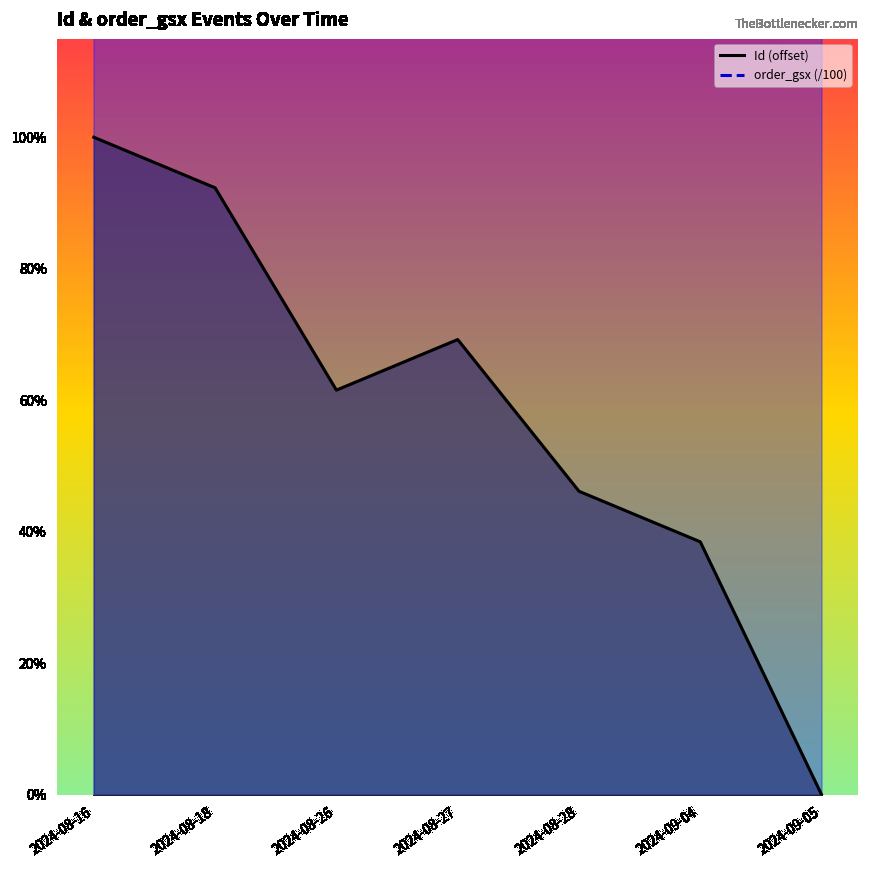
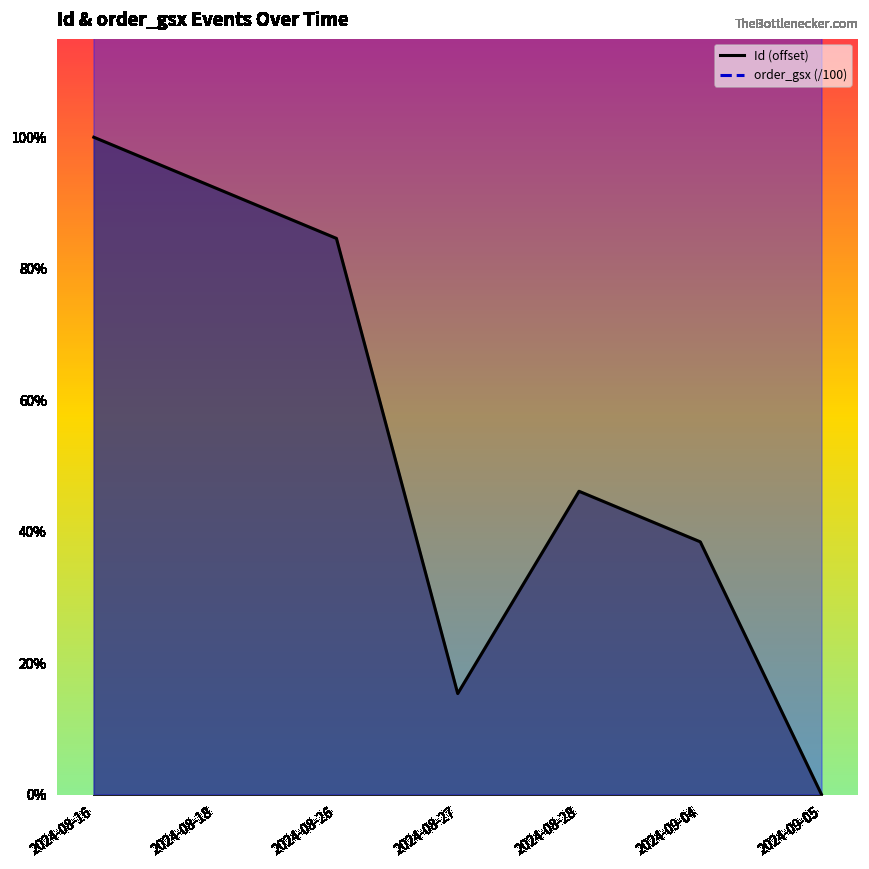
  {
    "Id (offset)": {
      "2024-08-16": "100%",
      "2024-08-18": "92%",
-     "2024-08-26": "62%",
-     "2024-08-27": "69%",
+     "2024-08-26": "85%",
+     "2024-08-27": "15%",
      "2024-08-28": "46%",
      "2024-09-04": "38%",
      "2024-09-05": "0%"
    }
  }
